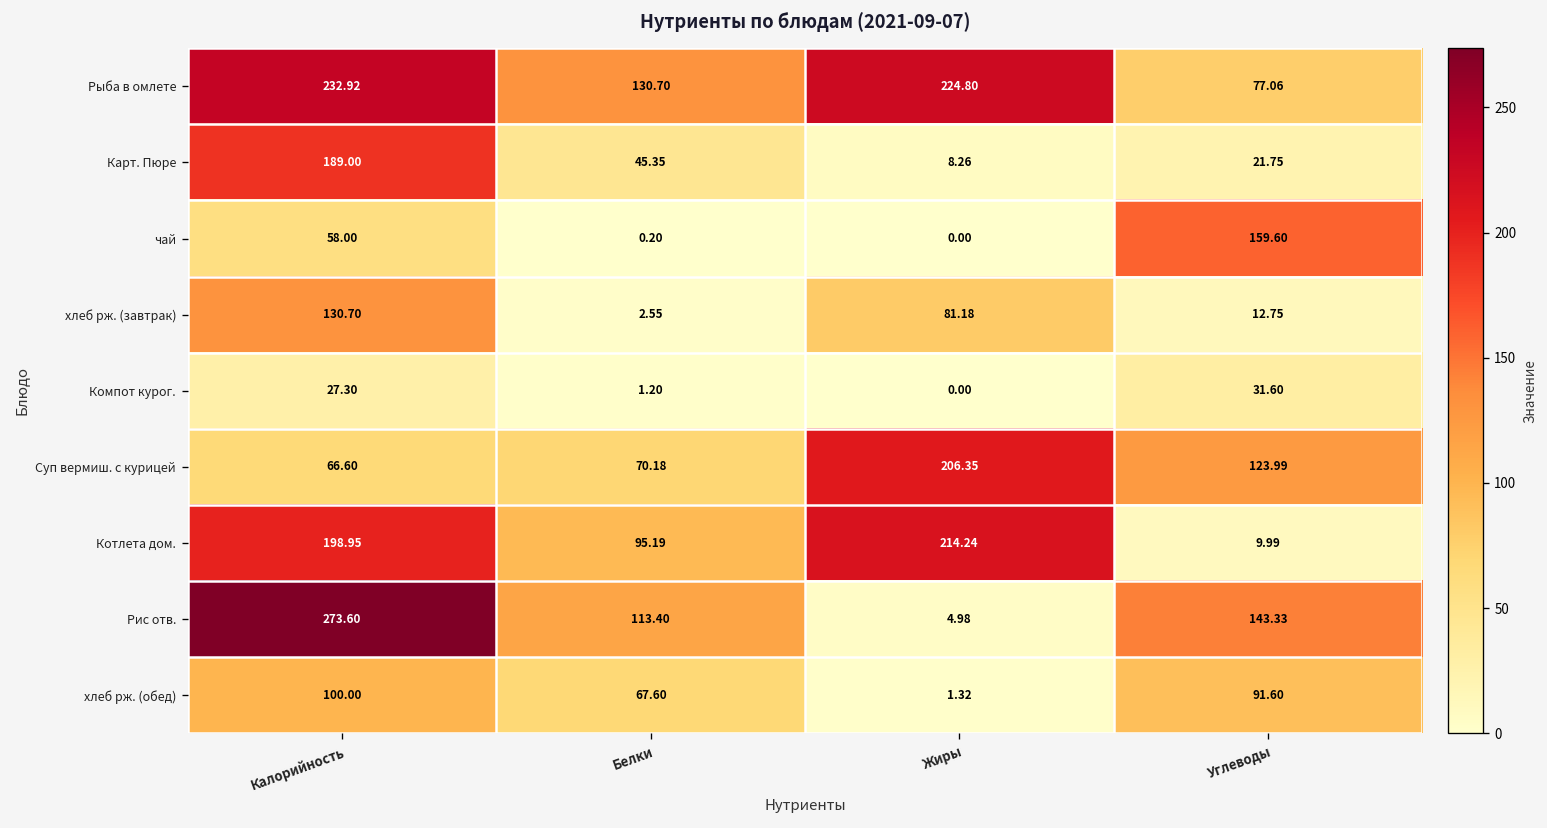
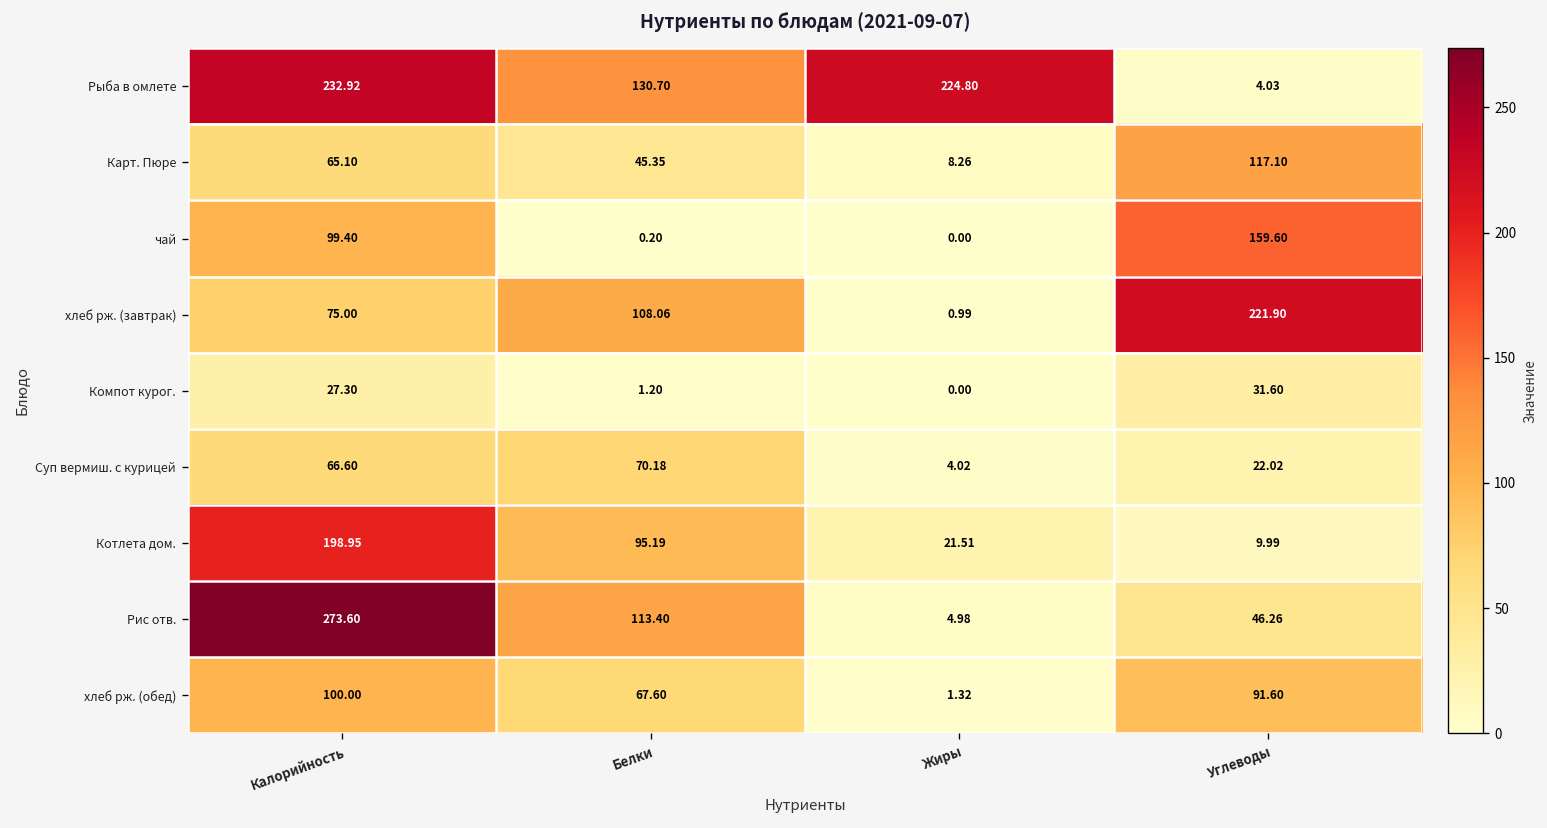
  {
    "Рыба в омлете": {
      "Калорийность": 232.92,
      "Белки": 130.70,
      "Жиры": 224.80,
-     "Углеводы": 77.06
+     "Углеводы": 4.03
    },
    "Карт. Пюре": {
-     "Калорийность": 189.00,
+     "Калорийность": 65.10,
      "Белки": 45.35,
      "Жиры": 8.26,
-     "Углеводы": 21.75
+     "Углеводы": 117.10
    },
    "чай": {
-     "Калорийность": 58.00,
+     "Калорийность": 99.40,
      "Белки": 0.20,
      "Жиры": 0.00,
      "Углеводы": 159.60
    },
    "хлеб рж. (завтрак)": {
-     "Калорийность": 130.70,
-     "Белки": 2.55,
-     "Жиры": 81.18,
-     "Углеводы": 12.75
+     "Калорийность": 75.00,
+     "Белки": 108.06,
+     "Жиры": 0.99,
+     "Углеводы": 221.90
    },
    "Компот курог.": {
      "Калорийность": 27.30,
      "Белки": 1.20,
      "Жиры": 0.00,
      "Углеводы": 31.60
    },
    "Суп вермиш. с курицей": {
      "Калорийность": 66.60,
      "Белки": 70.18,
-     "Жиры": 206.35,
-     "Углеводы": 123.99
+     "Жиры": 4.02,
+     "Углеводы": 22.02
    },
    "Котлета дом.": {
      "Калорийность": 198.95,
      "Белки": 95.19,
-     "Жиры": 214.24,
+     "Жиры": 21.51,
      "Углеводы": 9.99
    },
    "Рис отв.": {
      "Калорийность": 273.60,
      "Белки": 113.40,
      "Жиры": 4.98,
-     "Углеводы": 143.33
+     "Углеводы": 46.26
    },
    "хлеб рж. (обед)": {
      "Калорийность": 100.00,
      "Белки": 67.60,
      "Жиры": 1.32,
      "Углеводы": 91.60
    }
  }
